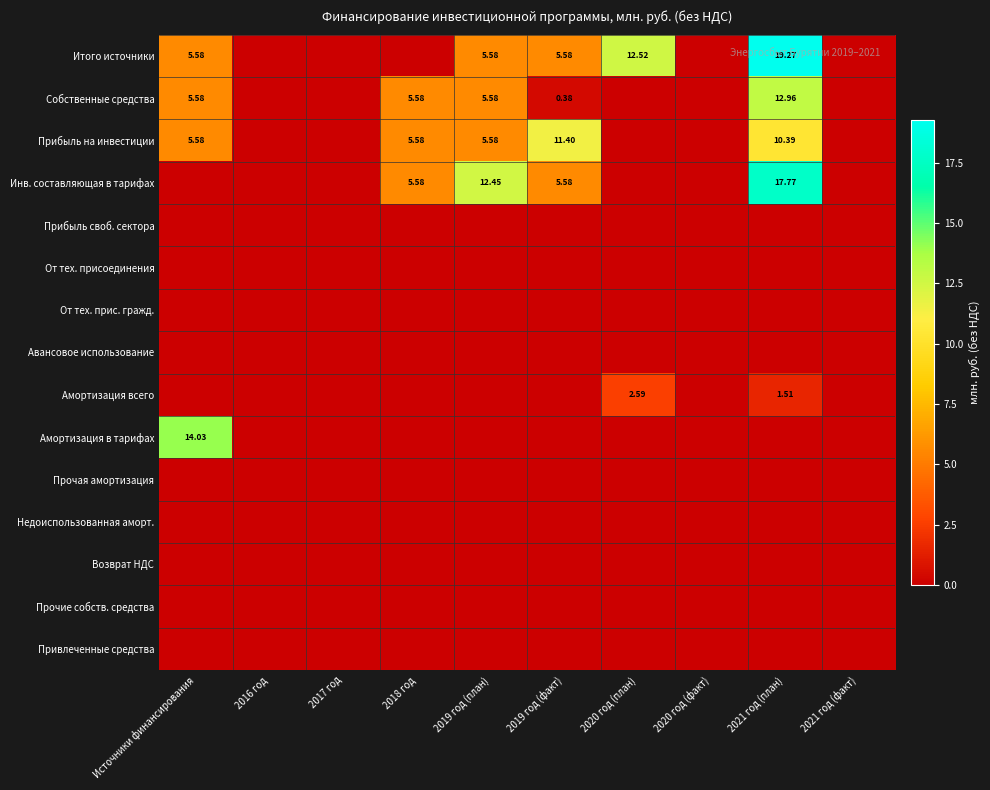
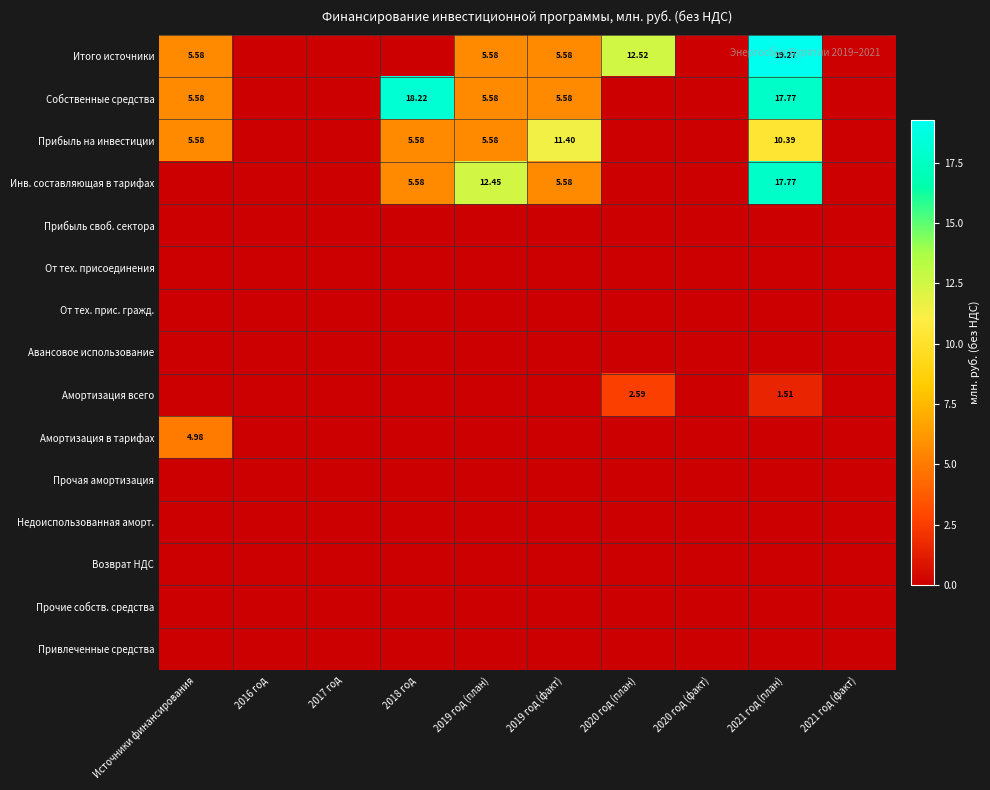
  {
    "Итого источники": {
      "Источники финансирования": 5.58,
      "2019 год (план)": 5.58,
      "2019 год (факт)": 5.58,
      "2020 год (план)": 12.52
    },
    "Собственные средства": {
      "Источники финансирования": 5.58,
-     "2018 год": 5.58,
+     "2018 год": 18.22,
      "2019 год (план)": 5.58,
-     "2019 год (факт)": 0.38,
-     "2021 год (план)": 12.96
+     "2019 год (факт)": 5.58,
+     "2021 год (план)": 17.77
    },
    "Прибыль на инвестиции": {
      "Источники финансирования": 5.58,
      "2018 год": 5.58,
      "2019 год (план)": 5.58,
      "2019 год (факт)": 11.40,
      "2021 год (план)": 10.39
    },
    "Инв. составляющая в тарифах": {
      "2018 год": 5.58,
      "2019 год (план)": 12.45,
      "2019 год (факт)": 5.58,
      "2021 год (план)": 17.77
    },
    "Амортизация всего": {
      "2020 год (план)": 2.59,
      "2021 год (план)": 1.51
    },
    "Амортизация в тарифах": {
-     "Источники финансирования": 14.03
+     "Источники финансирования": 4.98
    }
  }
